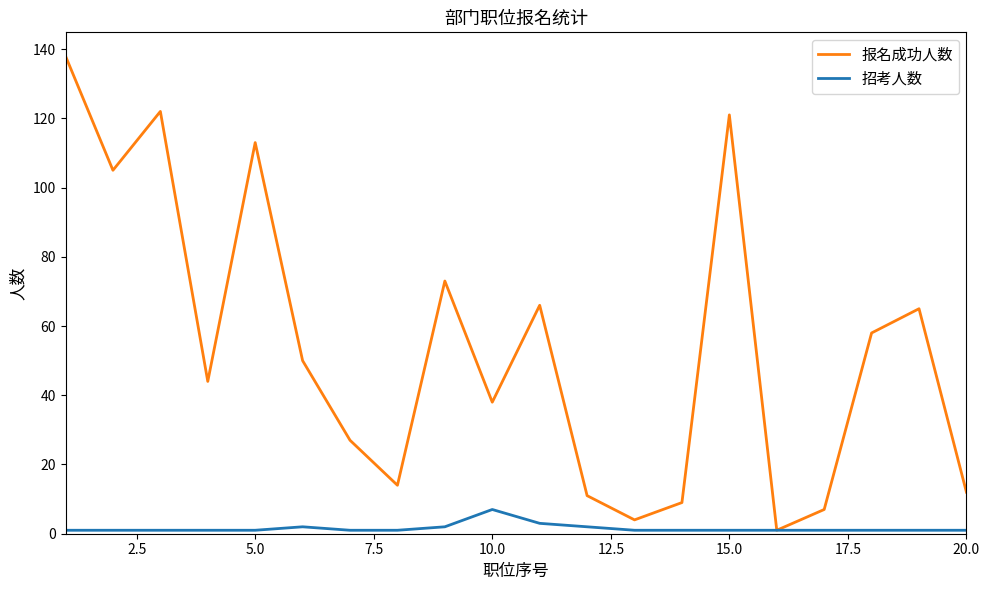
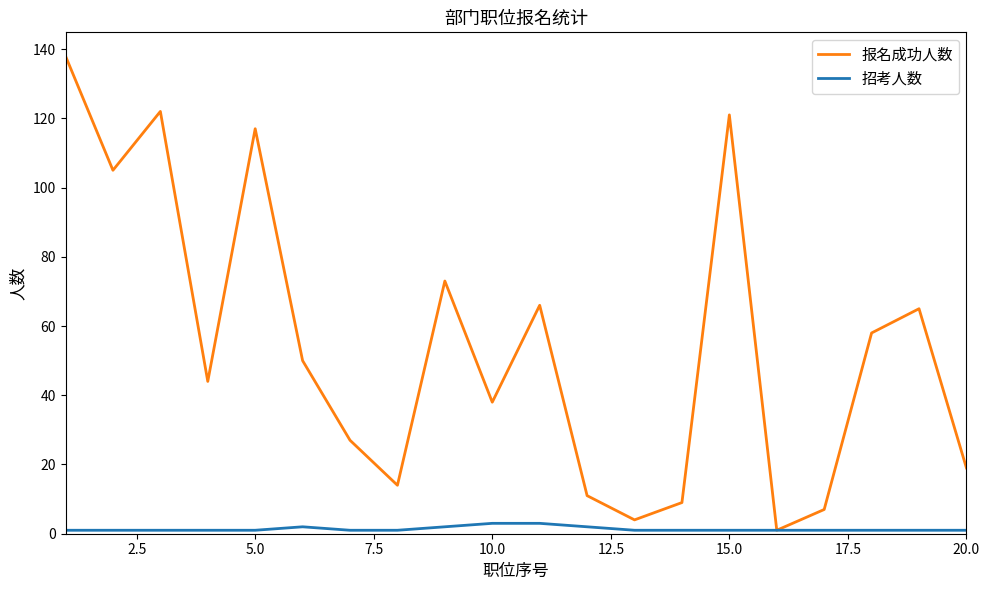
  {
    "报名成功人数": {
-     "5.0": 113,
+     "5.0": 117,
      "10.0": 38,
      "15.0": 121,
-     "20.0": 12
+     "20.0": 19
    },
    "招考人数": {
      "5.0": 1,
-     "10.0": 7,
+     "10.0": 3,
      "15.0": 1,
      "20.0": 1
    }
  }
